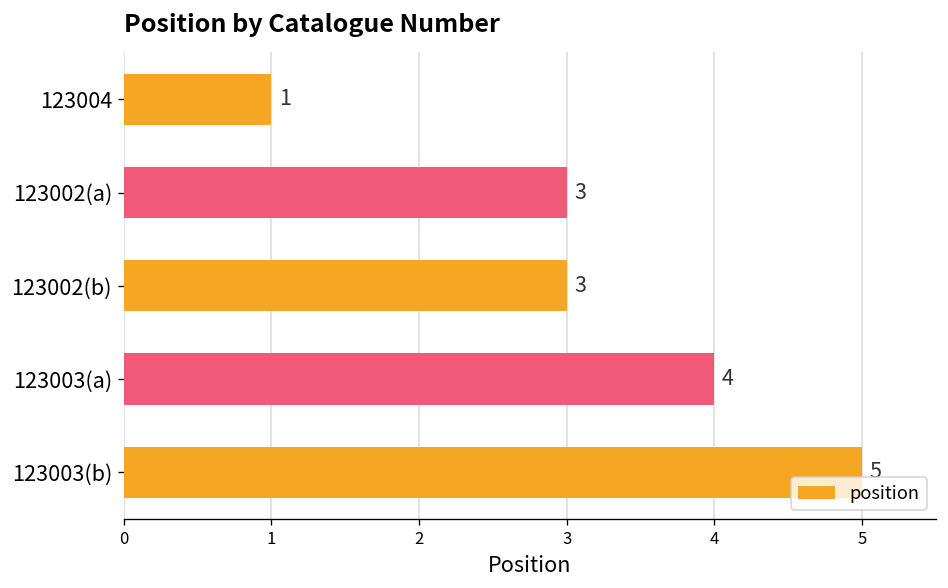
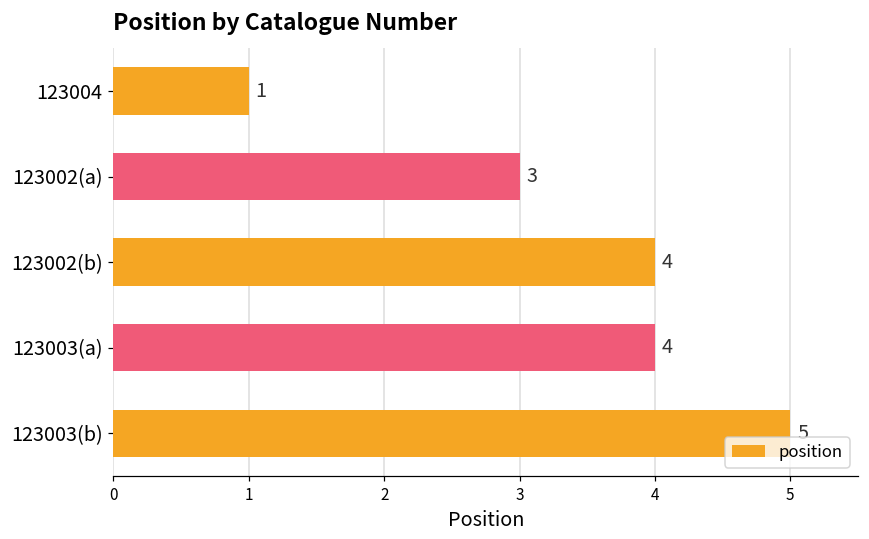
  {
    "123004": 1,
    "123002(a)": 3,
-   "123002(b)": 3,
+   "123002(b)": 4,
    "123003(a)": 4
  }
